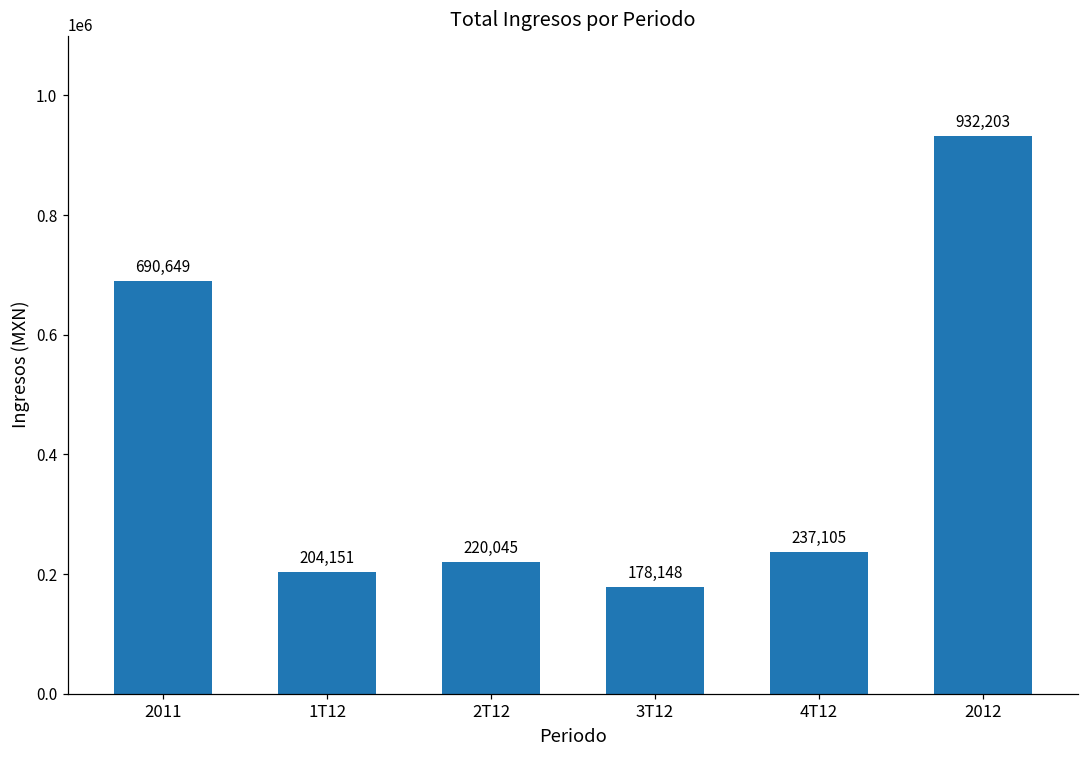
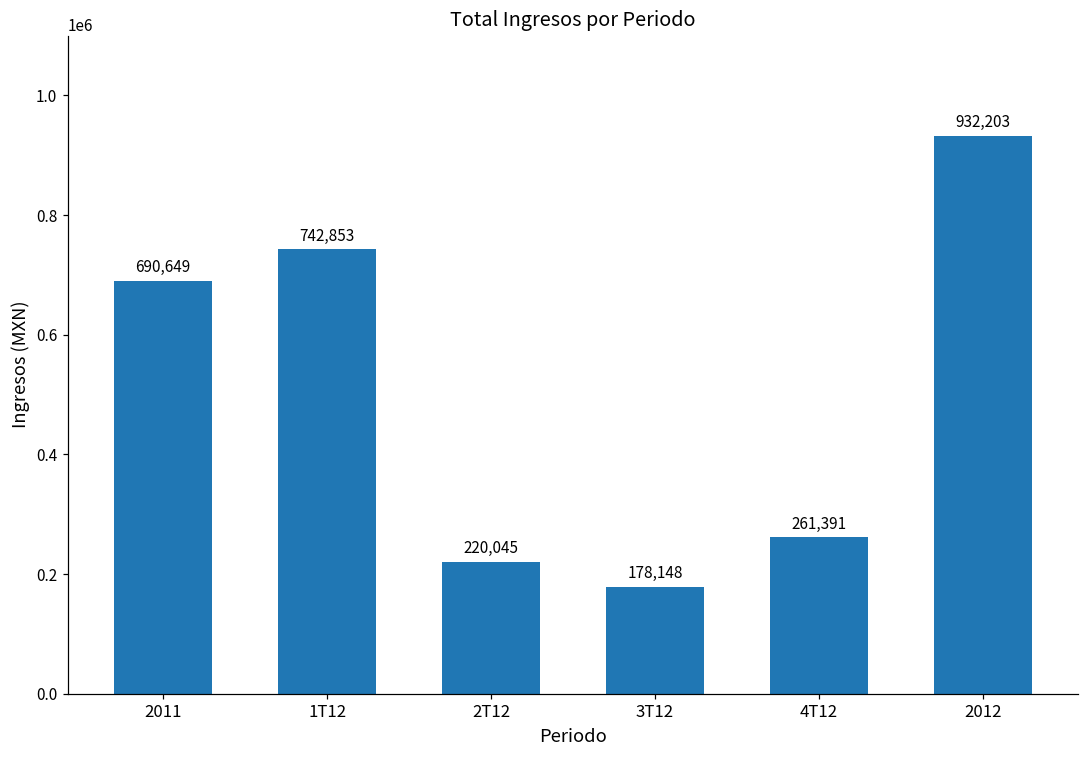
  {
    "2011": "690,649",
-   "1T12": "204,151",
+   "1T12": "742,853",
    "2T12": "220,045",
    "3T12": "178,148",
-   "4T12": "237,105",
+   "4T12": "261,391",
    "2012": "932,203"
  }
